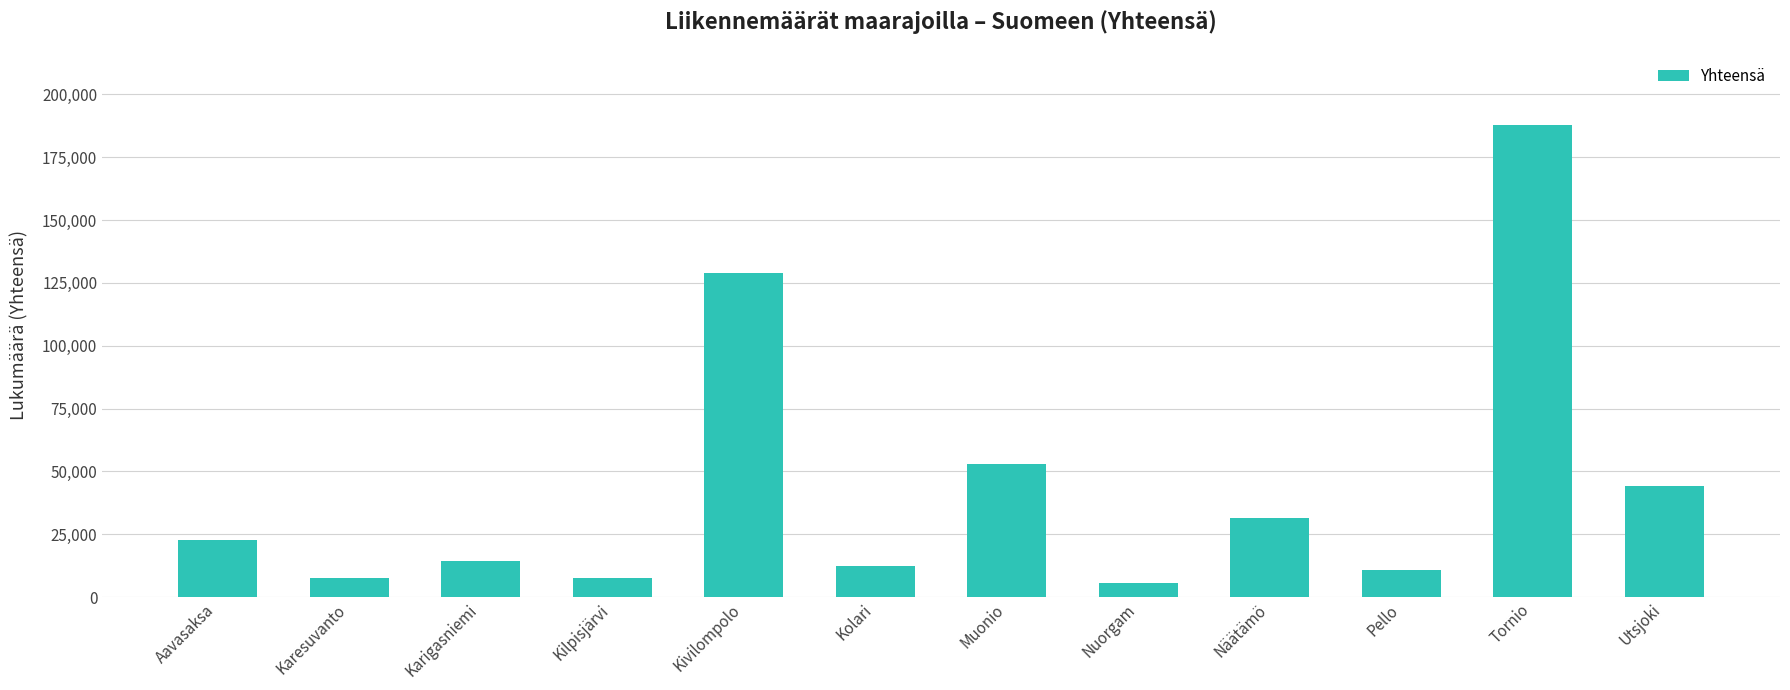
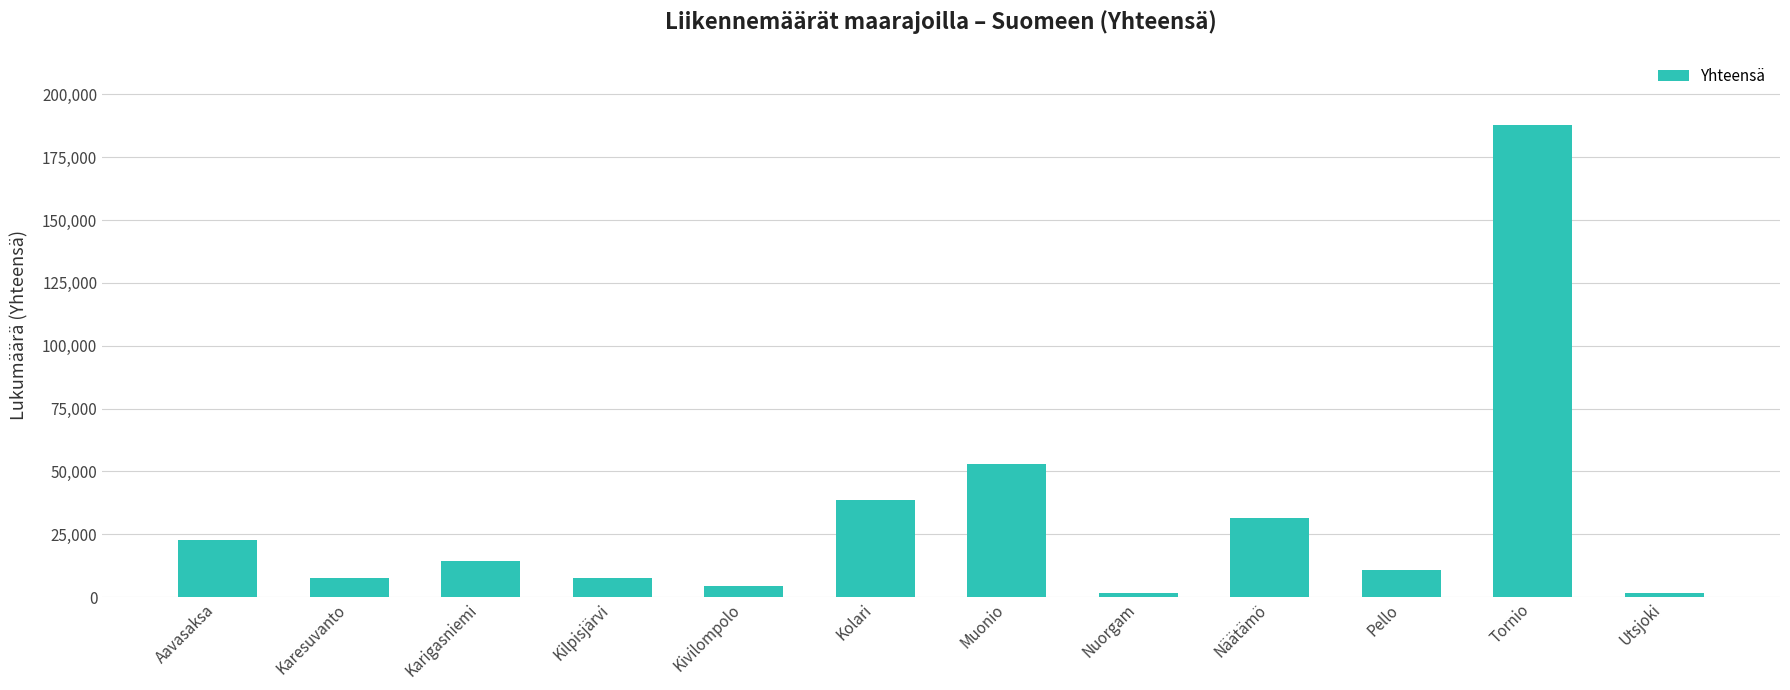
  {
    "Aavasaksa": "23,000",
    "Karesuvanto": "8,000",
    "Karigasniemi": "14,000",
    "Kilpisjärvi": "8,000",
-   "Kivilompolo": "129,000",
-   "Kolari": "12,000",
+   "Kivilompolo": "4,000",
+   "Kolari": "39,000",
    "Muonio": "53,000",
-   "Nuorgam": "6,000",
+   "Nuorgam": "2,000",
    "Näätämö": "32,000",
    "Pello": "11,000",
    "Tornio": "188,000",
-   "Utsjoki": "44,000"
+   "Utsjoki": "1,000"
  }
